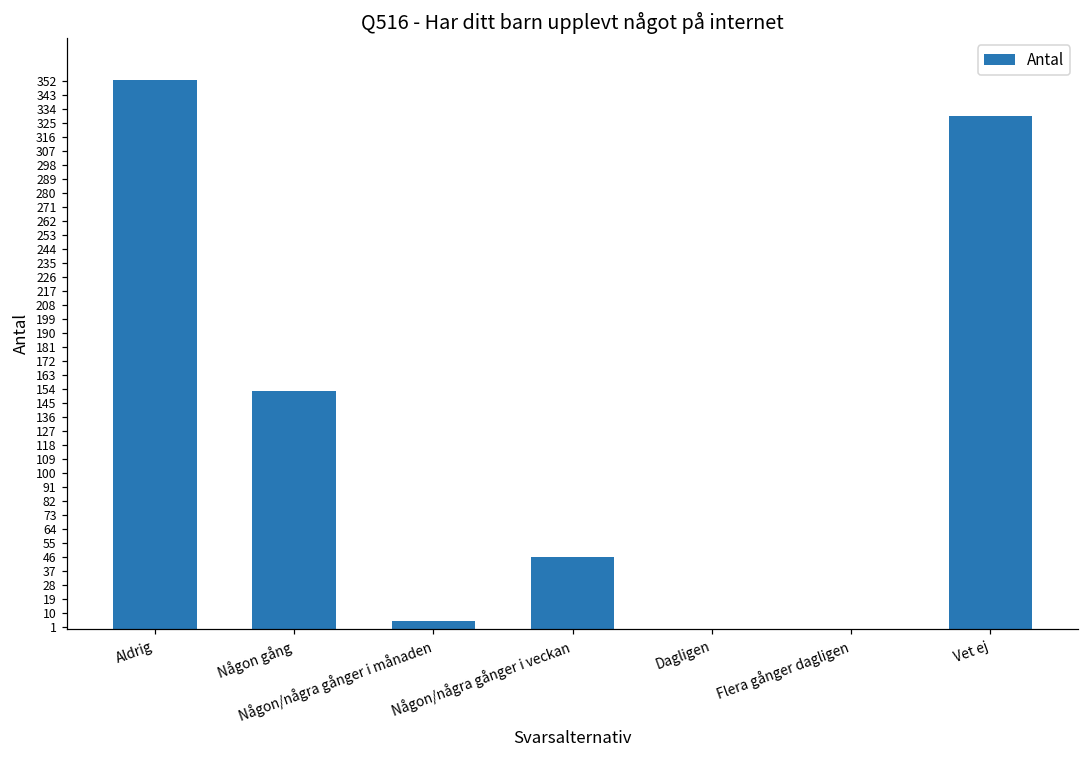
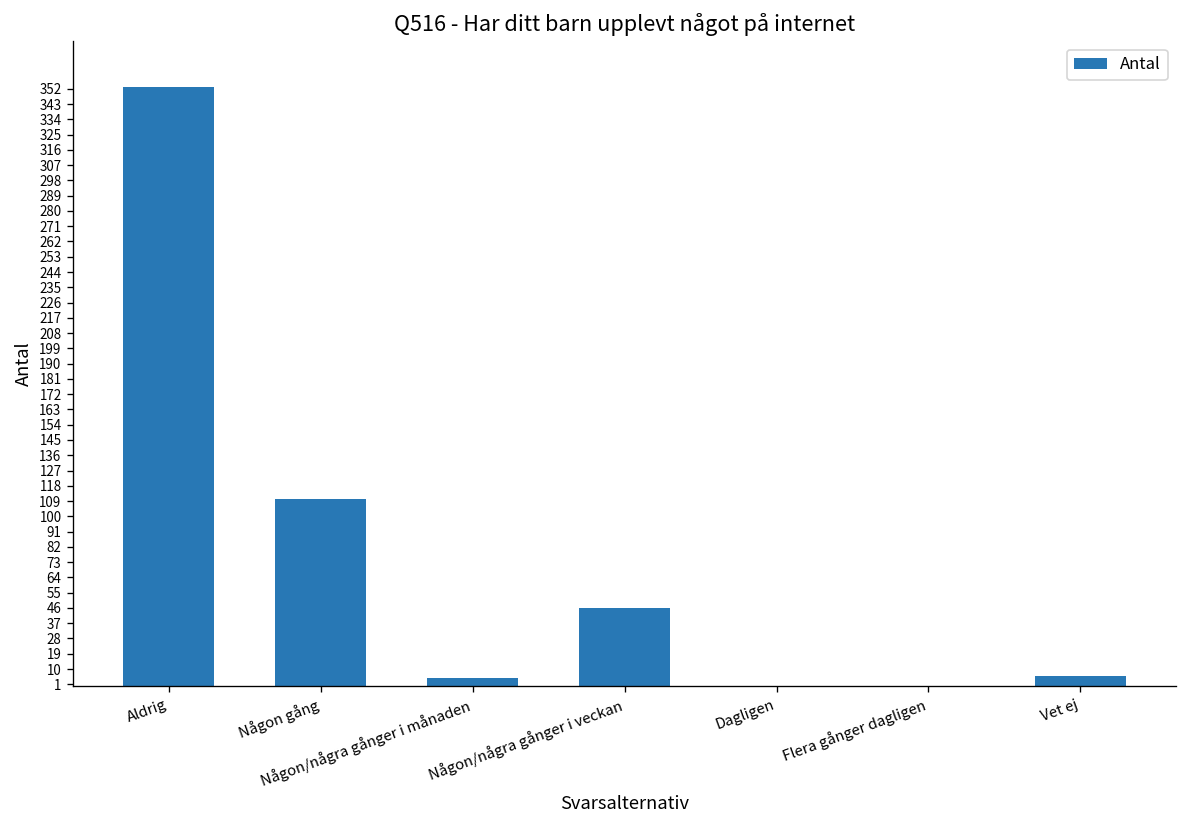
  {
    "Aldrig": 353,
-   "Någon gång": 153,
+   "Någon gång": 110,
    "Någon/några gånger i månaden": 5,
    "Någon/några gånger i veckan": 46,
    "Dagligen": 0,
    "Flera gånger dagligen": 0,
-   "Vet ej": 330
+   "Vet ej": 6
  }
